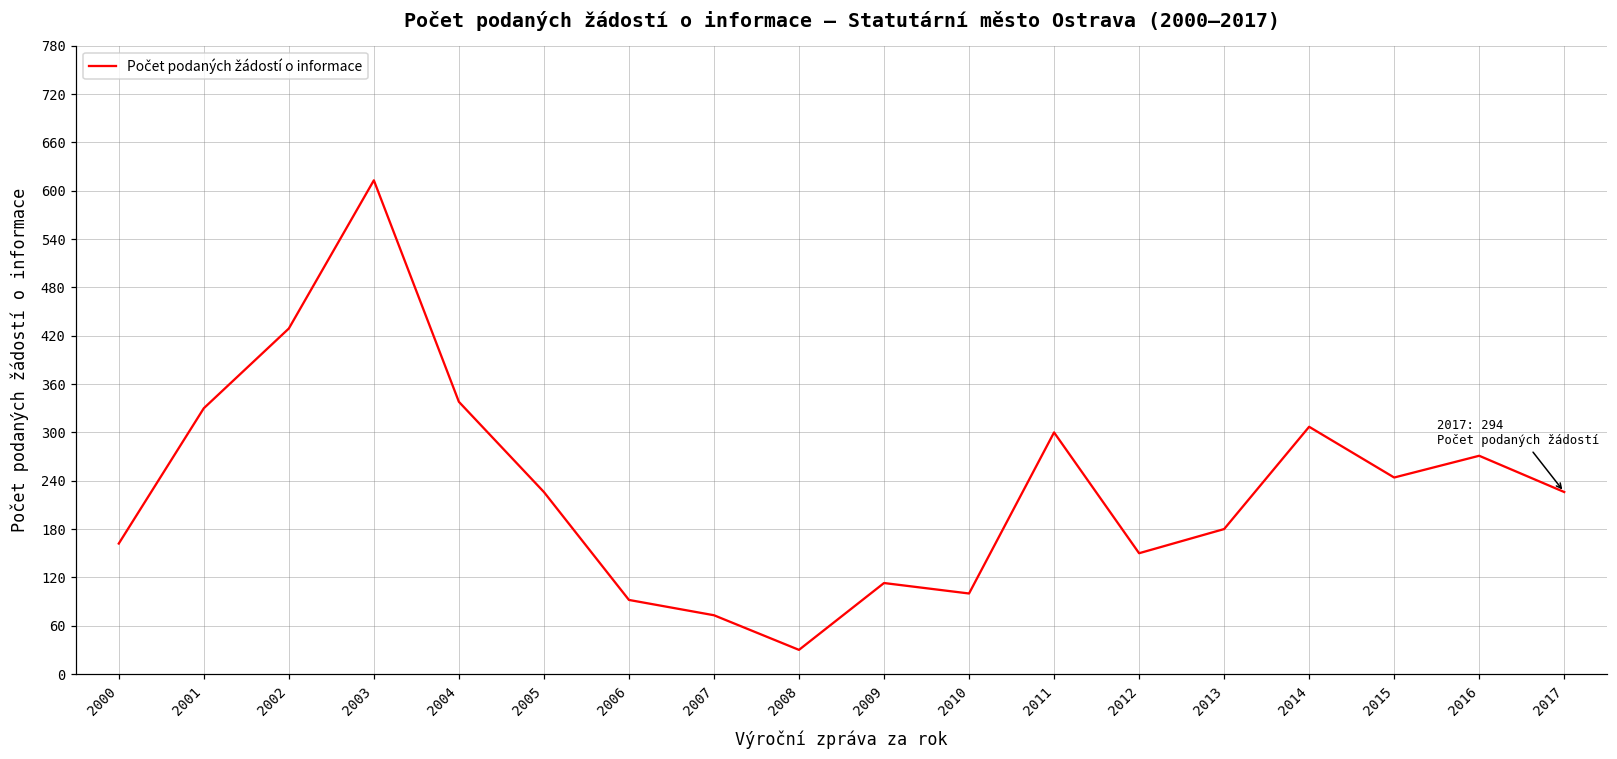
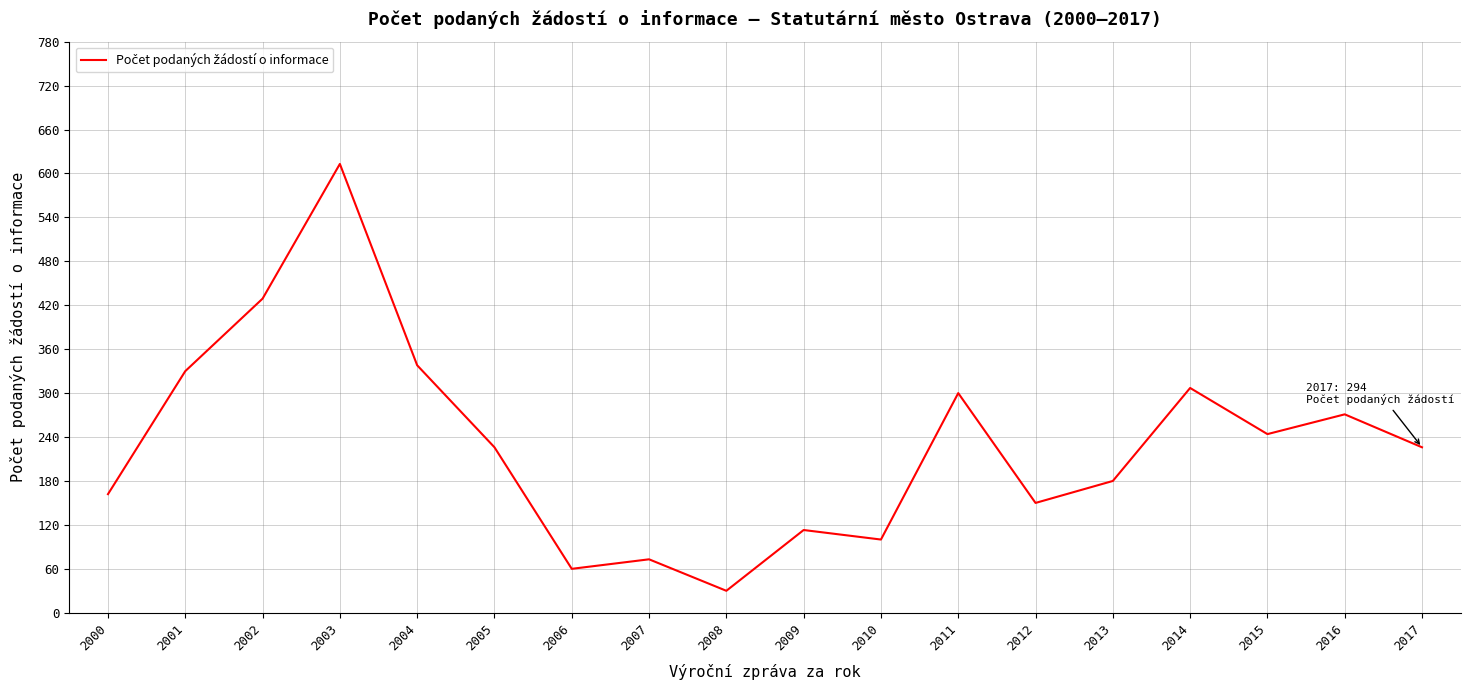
  {
    "2000": 160,
    "2001": 330,
    "2002": 430,
    "2003": 610,
    "2004": 340,
    "2005": 230,
-   "2006": 90,
+   "2006": 60,
    "2007": 70,
    "2008": 30,
    "2009": 110,
    "2010": 100,
    "2011": 300,
    "2012": 150,
    "2013": 180,
    "2014": 310,
    "2015": 240,
    "2017": 230
  }
